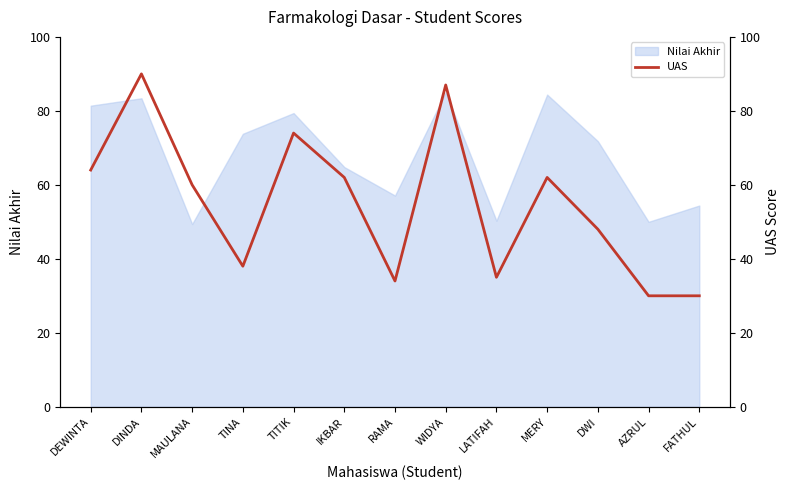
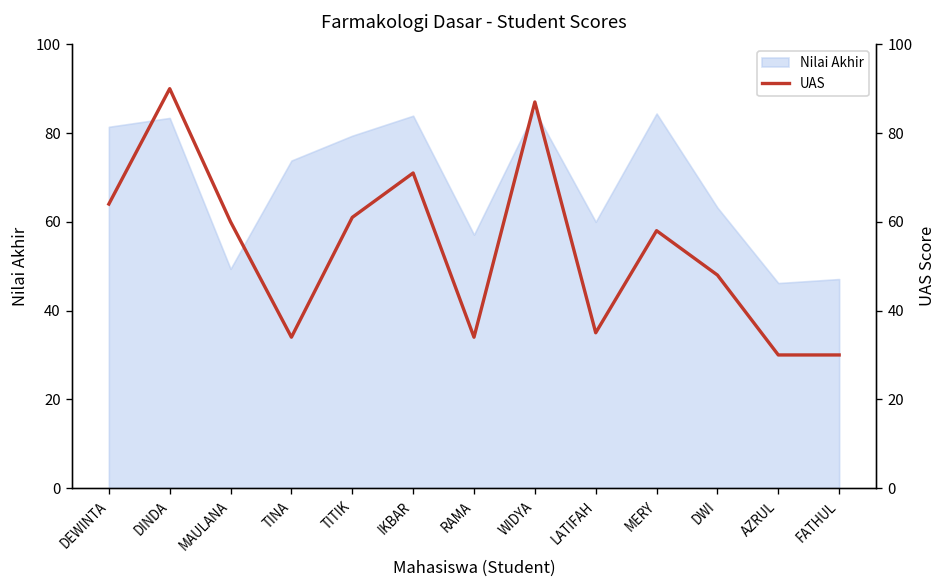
  {
    "Nilai Akhir": {
      "DEWINTA": 81,
      "DINDA": 83,
      "MAULANA": 49,
      "TINA": 74,
      "TITIK": 79,
-     "IKBAR": 65,
+     "IKBAR": 84,
      "RAMA": 57,
      "WIDYA": 85,
-     "LATIFAH": 50,
+     "LATIFAH": 60,
      "MERY": 84,
-     "DWI": 72,
-     "AZRUL": 50,
-     "FATHUL": 54
+     "DWI": 63,
+     "AZRUL": 46,
+     "FATHUL": 47
    },
    "UAS": {
      "DEWINTA": 64,
      "DINDA": 90,
      "MAULANA": 60,
-     "TINA": 38,
-     "TITIK": 74,
-     "IKBAR": 62,
+     "TINA": 34,
+     "TITIK": 61,
+     "IKBAR": 71,
      "RAMA": 34,
      "WIDYA": 87,
      "LATIFAH": 35,
-     "MERY": 62,
+     "MERY": 58,
      "DWI": 48,
      "AZRUL": 30,
      "FATHUL": 30
    }
  }
